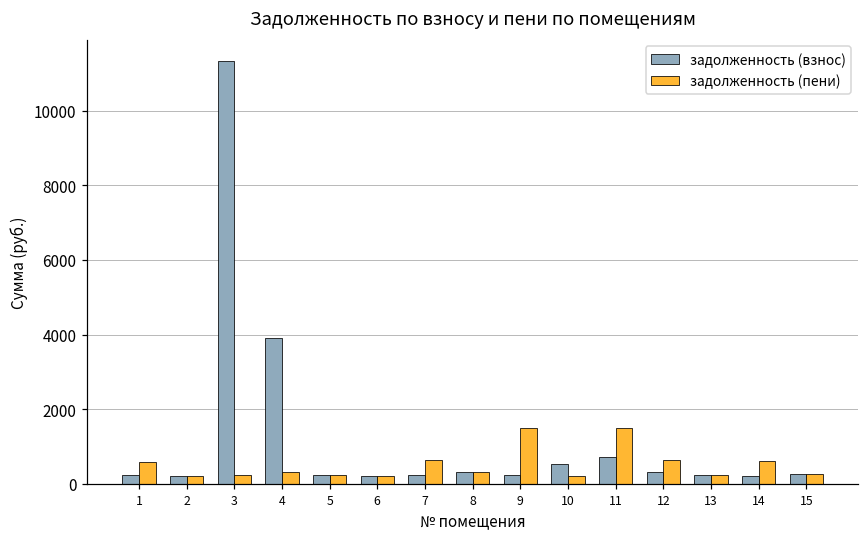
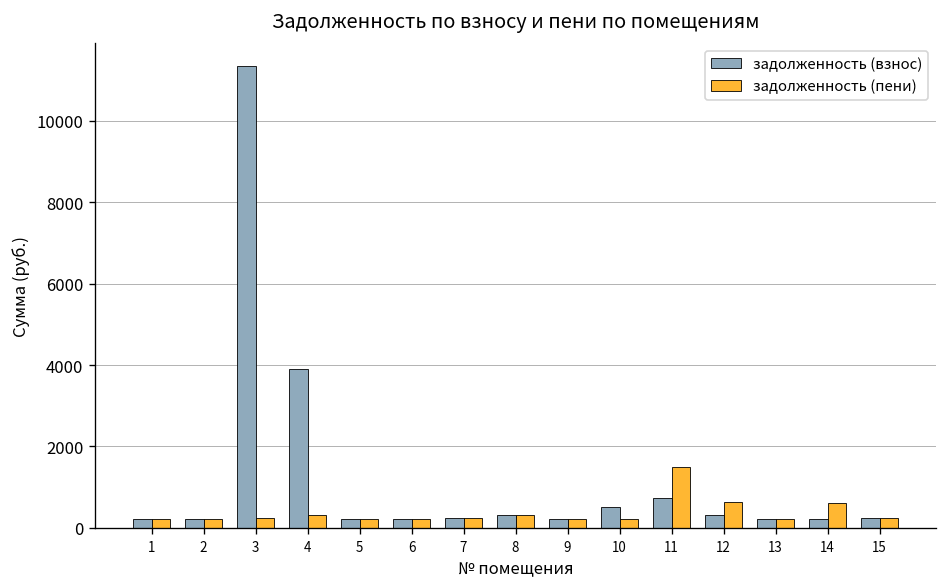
  {
    "задолженность (взнос)": {
      "1": 200,
      "2": 200,
      "3": 11300,
      "4": 3900,
      "5": 200,
      "6": 200,
      "7": 200,
      "8": 300,
      "9": 200,
      "10": 500,
      "11": 700,
      "12": 300,
      "13": 200,
      "14": 200,
      "15": 300
    },
    "задолженность (пени)": {
-     "1": 600,
+     "1": 200,
      "2": 200,
      "3": 200,
      "4": 300,
      "5": 200,
      "6": 200,
-     "7": 700,
+     "7": 200,
      "8": 300,
-     "9": 1500,
+     "9": 200,
      "10": 200,
      "11": 1500,
      "12": 600,
      "13": 200,
      "14": 600,
      "15": 300
    }
  }
